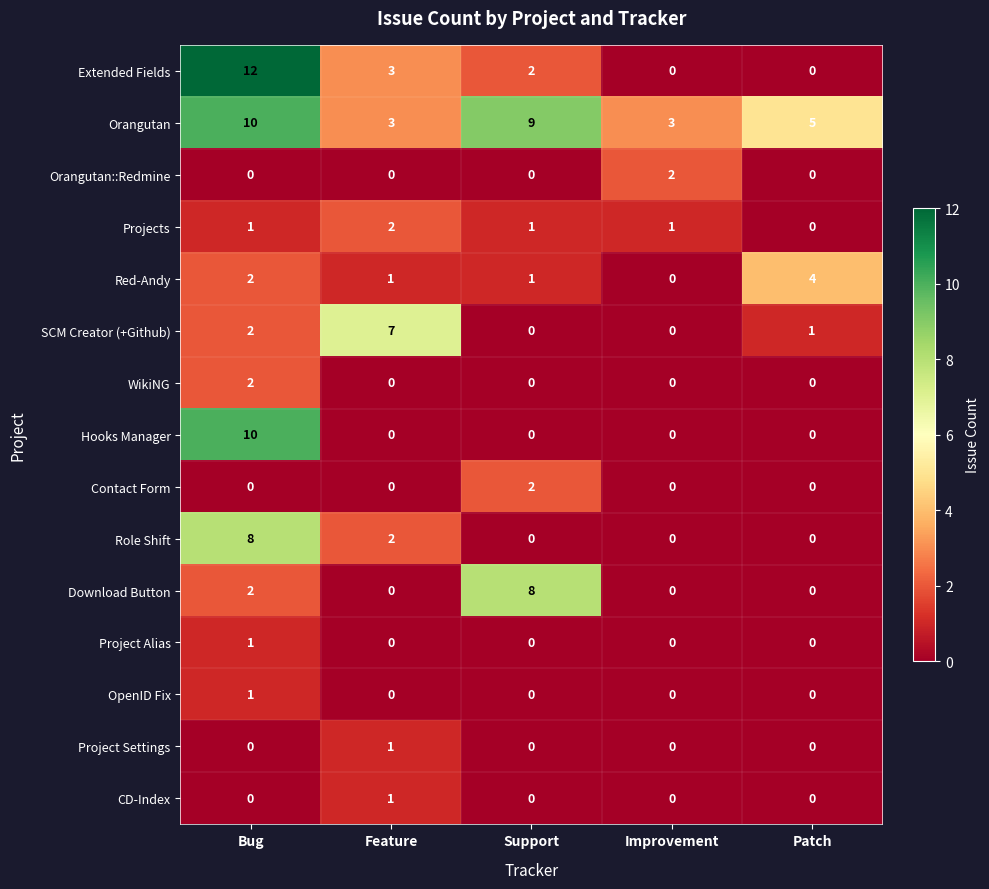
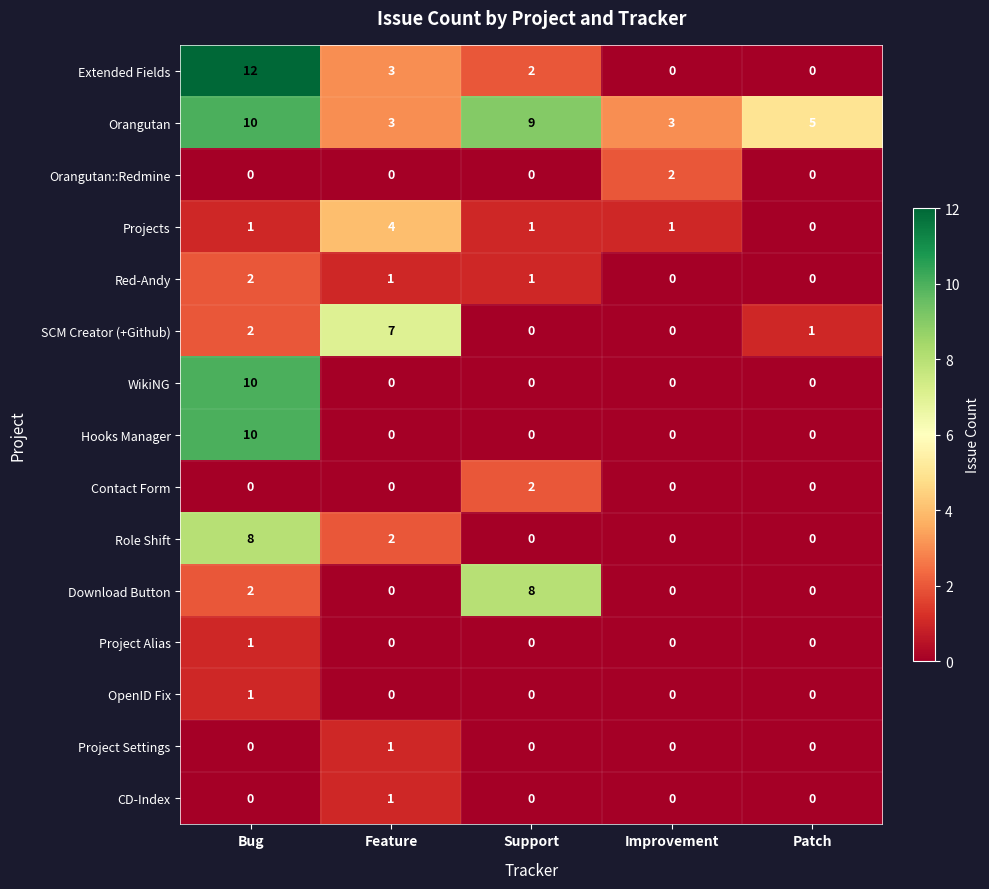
  {
    "Extended Fields": {
      "Bug": 12,
      "Feature": 3,
      "Support": 2,
      "Improvement": 0,
      "Patch": 0
    },
    "Orangutan": {
      "Bug": 10,
      "Feature": 3,
      "Support": 9,
      "Improvement": 3,
      "Patch": 5
    },
    "Orangutan::Redmine": {
      "Bug": 0,
      "Feature": 0,
      "Support": 0,
      "Improvement": 2,
      "Patch": 0
    },
    "Projects": {
      "Bug": 1,
-     "Feature": 2,
+     "Feature": 4,
      "Support": 1,
      "Improvement": 1,
      "Patch": 0
    },
    "Red-Andy": {
      "Bug": 2,
      "Feature": 1,
      "Support": 1,
      "Improvement": 0,
-     "Patch": 4
+     "Patch": 0
    },
    "SCM Creator (+Github)": {
      "Bug": 2,
      "Feature": 7,
      "Support": 0,
      "Improvement": 0,
      "Patch": 1
    },
    "WikiNG": {
-     "Bug": 2,
+     "Bug": 10,
      "Feature": 0,
      "Support": 0,
      "Improvement": 0,
      "Patch": 0
    },
    "Hooks Manager": {
      "Bug": 10,
      "Feature": 0,
      "Support": 0,
      "Improvement": 0,
      "Patch": 0
    },
    "Contact Form": {
      "Bug": 0,
      "Feature": 0,
      "Support": 2,
      "Improvement": 0,
      "Patch": 0
    },
    "Role Shift": {
      "Bug": 8,
      "Feature": 2,
      "Support": 0,
      "Improvement": 0,
      "Patch": 0
    },
    "Download Button": {
      "Bug": 2,
      "Feature": 0,
      "Support": 8,
      "Improvement": 0,
      "Patch": 0
    },
    "Project Alias": {
      "Bug": 1,
      "Feature": 0,
      "Support": 0,
      "Improvement": 0,
      "Patch": 0
    },
    "OpenID Fix": {
      "Bug": 1,
      "Feature": 0,
      "Support": 0,
      "Improvement": 0,
      "Patch": 0
    },
    "Project Settings": {
      "Bug": 0,
      "Feature": 1,
      "Support": 0,
      "Improvement": 0,
      "Patch": 0
    },
    "CD-Index": {
      "Bug": 0,
      "Feature": 1,
      "Support": 0,
      "Improvement": 0,
      "Patch": 0
    }
  }
